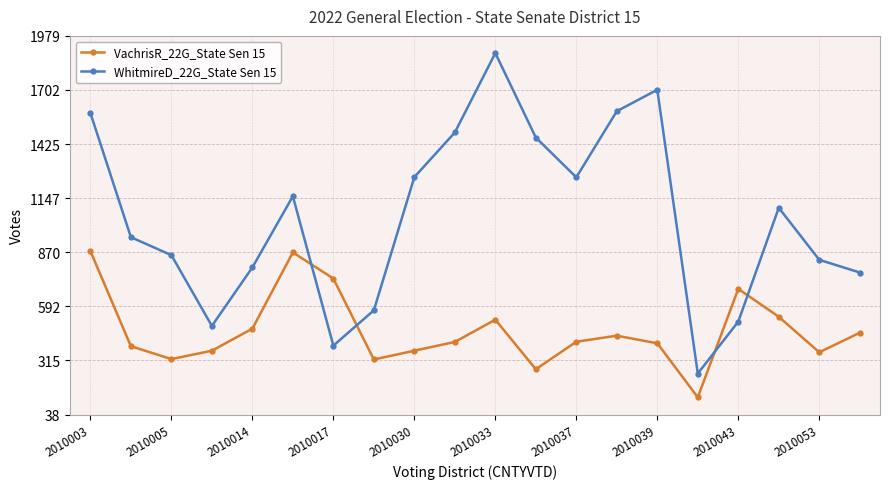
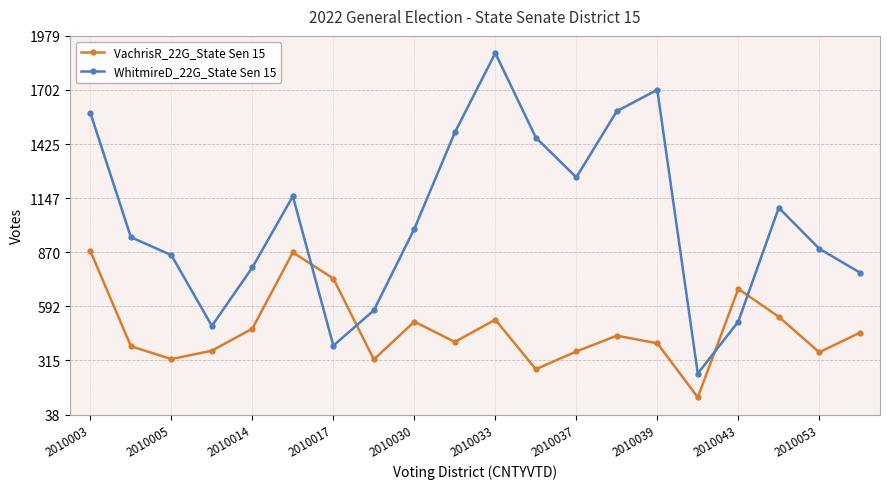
  {
    "VachrisR_22G_State Sen 15": {
      "2010003": 880,
      "2010005": 320,
      "2010014": 480,
      "2010017": 740,
-     "2010030": 370,
+     "2010030": 510,
      "2010033": 520,
-     "2010037": 410,
+     "2010037": 360,
      "2010039": 400,
      "2010043": 680,
      "2010053": 360
    },
    "WhitmireD_22G_State Sen 15": {
      "2010003": 1580,
      "2010005": 860,
      "2010014": 790,
      "2010017": 390,
-     "2010030": 1260,
+     "2010030": 990,
      "2010033": 1890,
      "2010037": 1250,
      "2010039": 1700,
      "2010043": 510,
-     "2010053": 830
+     "2010053": 890
    }
  }
